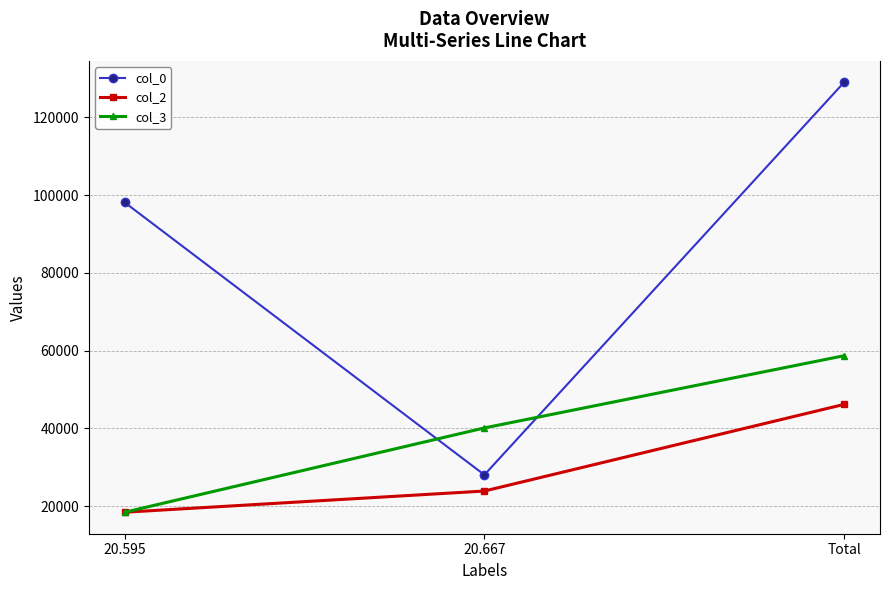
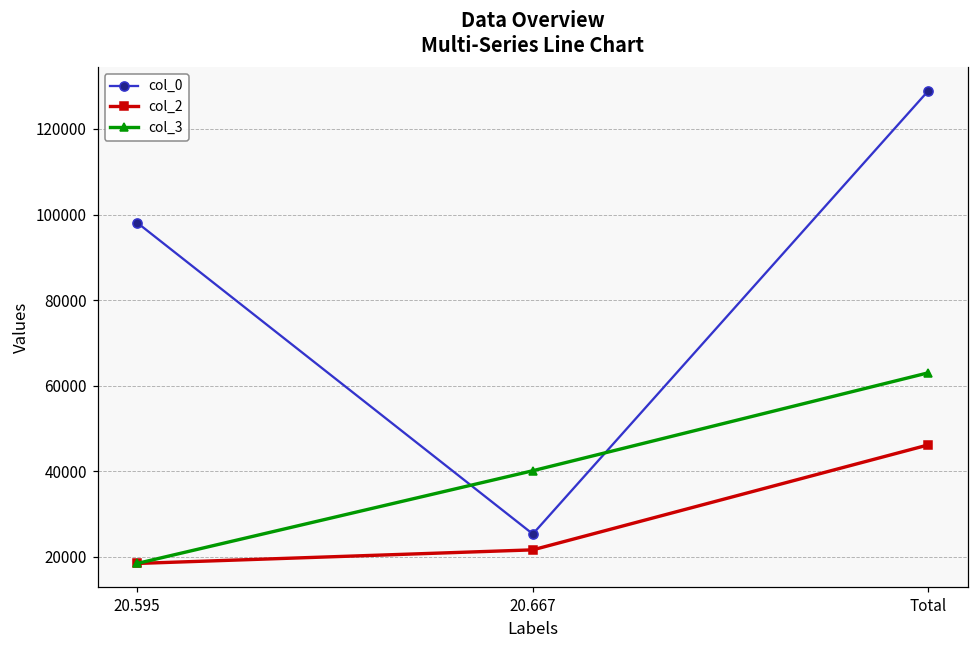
  {
    "col_0": {
      "20.595": 98000,
-     "20.667": 28000,
+     "20.667": 25000,
      "Total": 129000
    },
    "col_2": {
-     "20.667": 24000,
+     "20.667": 22000,
      "Total": 46000
    },
    "col_3": {
      "20.667": 40000,
-     "Total": 59000
+     "Total": 63000
    }
  }
